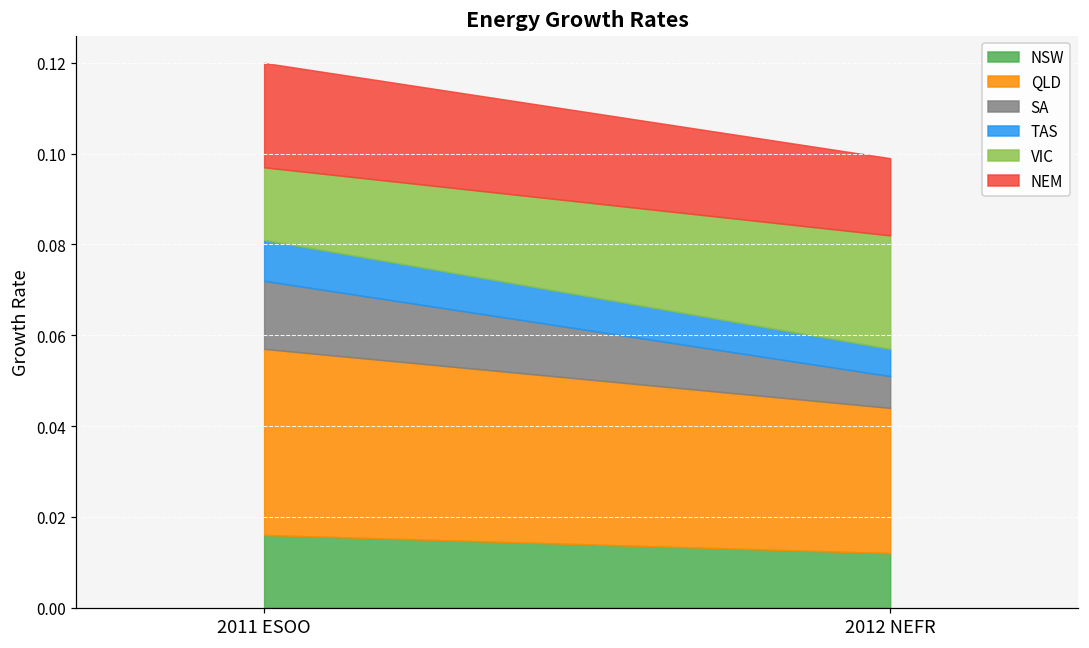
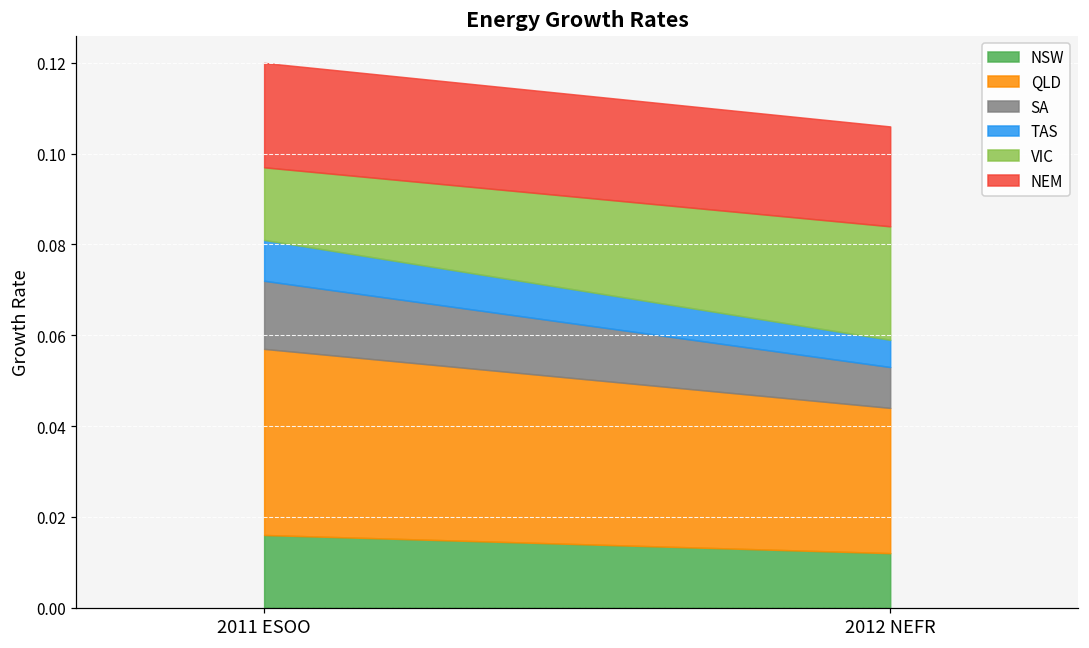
  {
    "NSW": {
      "2011 ESOO": 0.016,
      "2012 NEFR": 0.012
    },
    "QLD": {
      "2011 ESOO": 0.041,
      "2012 NEFR": 0.032
    },
    "SA": {
      "2011 ESOO": 0.015,
-     "2012 NEFR": 0.007
+     "2012 NEFR": 0.009
    },
    "TAS": {
      "2011 ESOO": 0.009,
      "2012 NEFR": 0.006
    },
    "VIC": {
      "2011 ESOO": 0.016,
      "2012 NEFR": 0.025
    },
    "NEM": {
      "2011 ESOO": 0.023,
-     "2012 NEFR": 0.017
+     "2012 NEFR": 0.022
    }
  }
